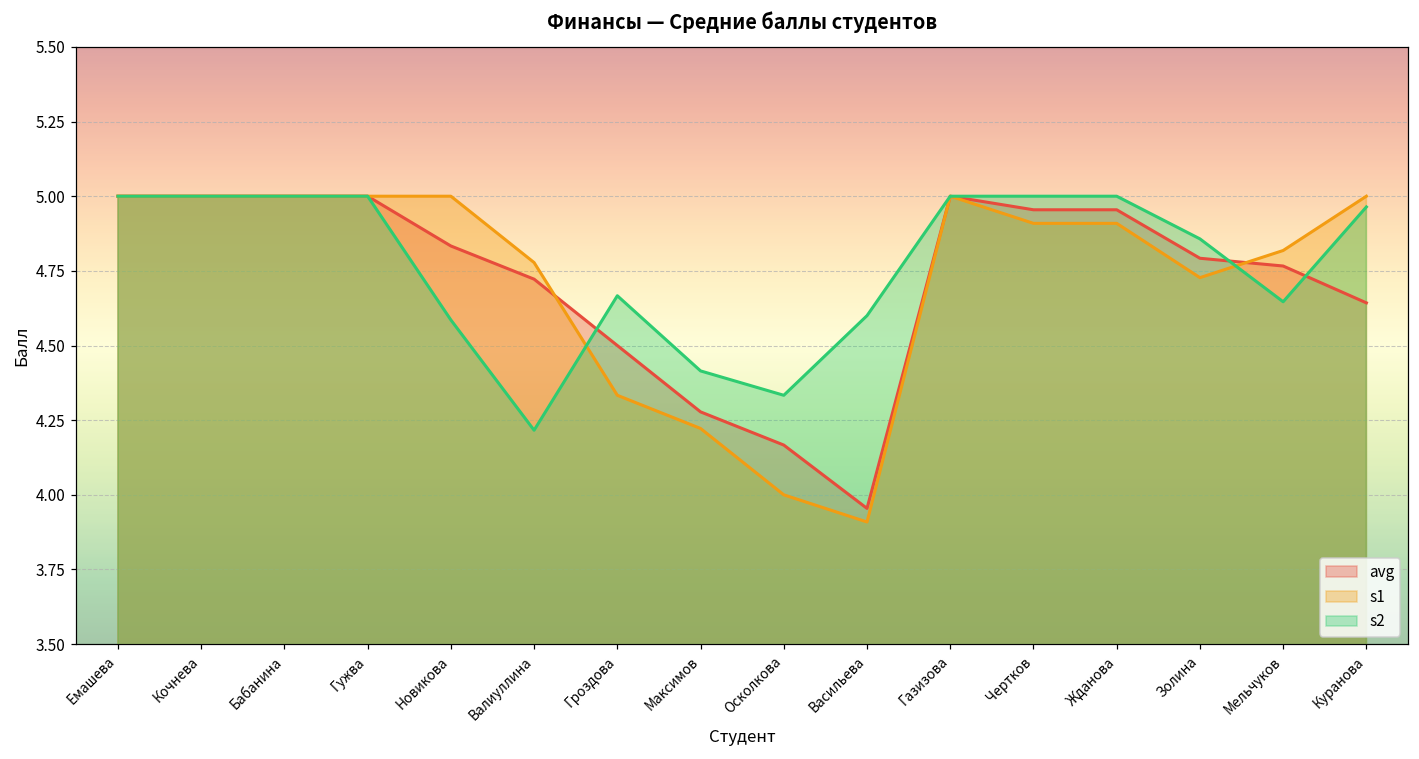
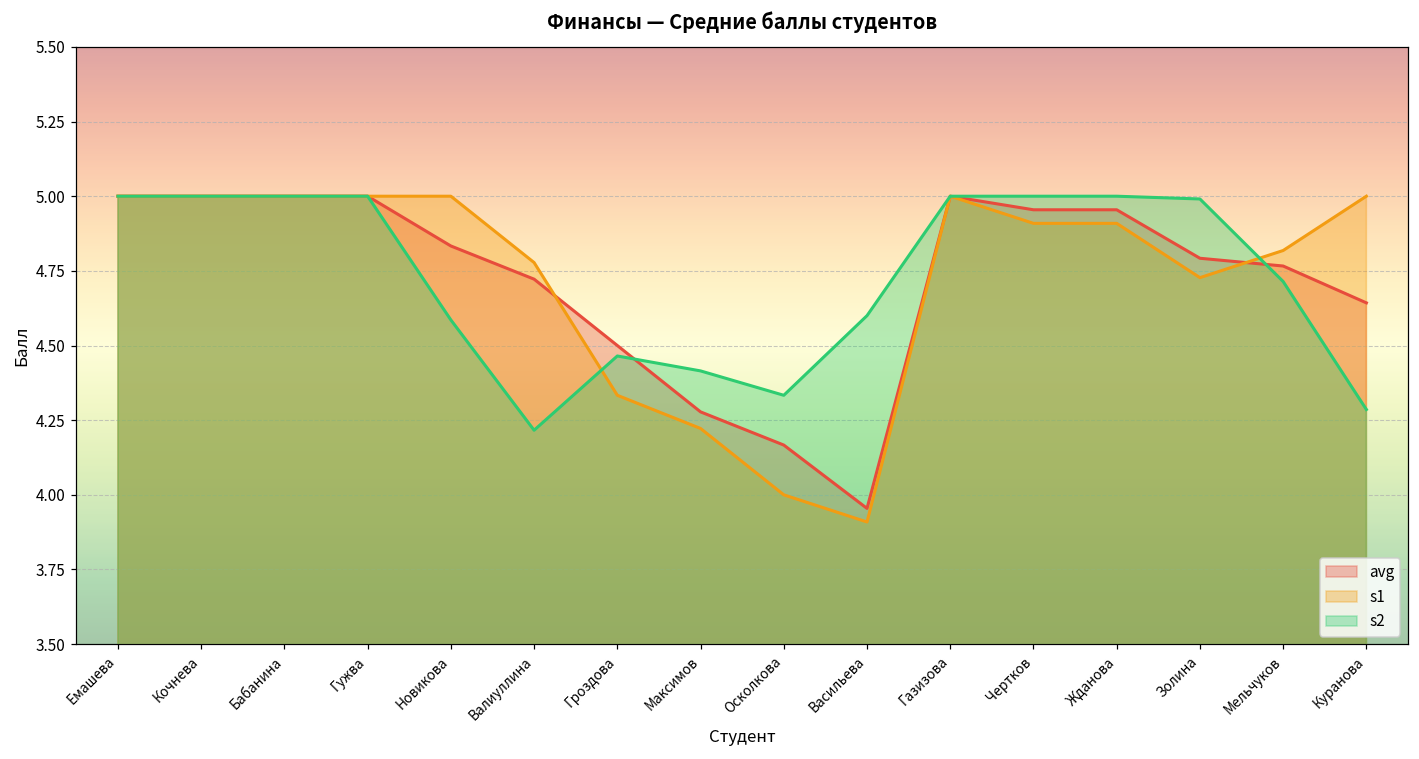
  {
    "s2": {
      "Новикова": 4.59,
      "Валиуллина": 4.22,
-     "Гроздова": 4.67,
+     "Гроздова": 4.46,
      "Максимов": 4.41,
      "Осколкова": 4.33,
      "Васильева": 4.60,
      "Чертков": 5.00,
      "Жданова": 5.00,
-     "Золина": 4.86,
-     "Мельчуков": 4.65,
-     "Куранова": 4.96
+     "Золина": 4.99,
+     "Мельчуков": 4.71,
+     "Куранова": 4.29
    }
  }
